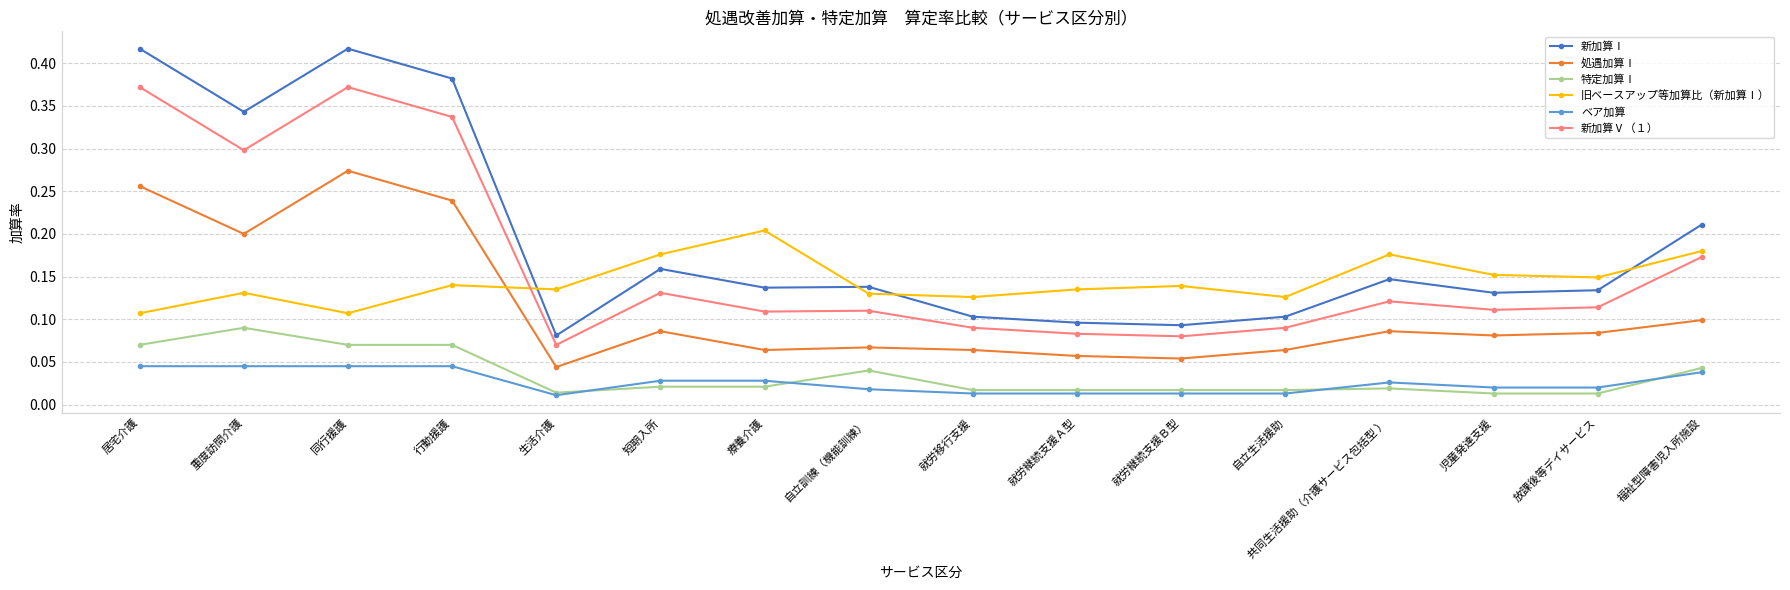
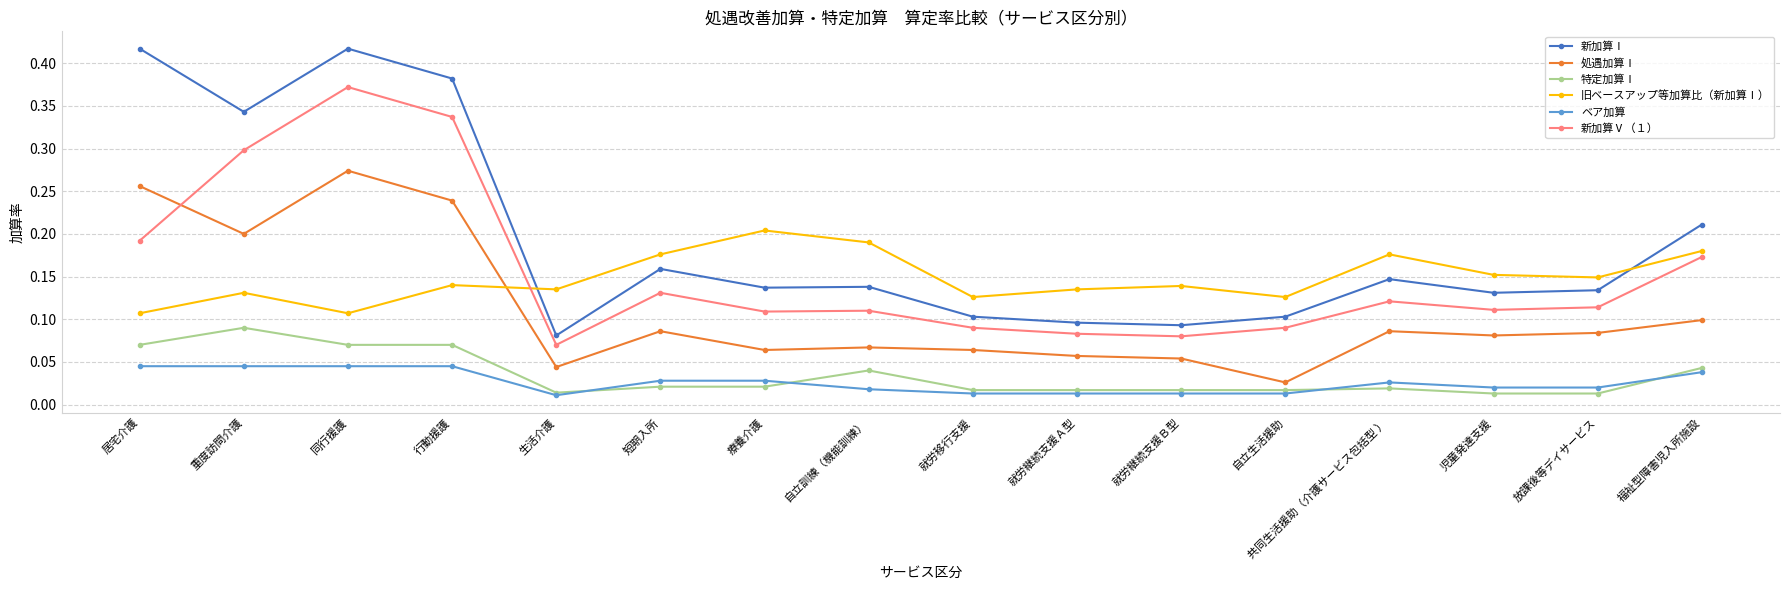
  {
    "処遇加算Ⅰ": {
      "居宅介護": 0.26,
      "重度訪問介護": 0.20,
      "同行援護": 0.27,
      "行動援護": 0.24,
      "生活介護": 0.04,
      "短期入所": 0.09,
      "療養介護": 0.06,
      "自立訓練（機能訓練）": 0.07,
      "就労移行支援": 0.06,
      "就労継続支援Ａ型": 0.06,
      "就労継続支援Ｂ型": 0.05,
-     "自立生活援助": 0.06,
+     "自立生活援助": 0.03,
      "共同生活援助（介護サービス包括型 ）": 0.09,
      "児童発達支援": 0.08,
      "放課後等デイサービス": 0.08,
      "福祉型障害児入所施設": 0.10
    },
    "特定加算Ⅰ": {
      "居宅介護": 0.07,
      "重度訪問介護": 0.09,
      "同行援護": 0.07,
      "行動援護": 0.07,
      "短期入所": 0.02,
      "療養介護": 0.02,
      "自立訓練（機能訓練）": 0.04,
      "就労移行支援": 0.02,
      "就労継続支援Ａ型": 0.02,
      "就労継続支援Ｂ型": 0.02,
      "自立生活援助": 0.02,
      "共同生活援助（介護サービス包括型 ）": 0.02,
      "児童発達支援": 0.01,
      "放課後等デイサービス": 0.01,
      "福祉型障害児入所施設": 0.04
    },
    "旧ベースアップ等加算比（新加算Ⅰ）": {
      "居宅介護": 0.11,
      "重度訪問介護": 0.13,
      "同行援護": 0.11,
      "行動援護": 0.14,
      "生活介護": 0.14,
      "短期入所": 0.18,
      "療養介護": 0.20,
-     "自立訓練（機能訓練）": 0.13,
+     "自立訓練（機能訓練）": 0.19,
      "就労移行支援": 0.13,
      "就労継続支援Ａ型": 0.14,
      "就労継続支援Ｂ型": 0.14,
      "自立生活援助": 0.13,
      "共同生活援助（介護サービス包括型 ）": 0.18,
      "児童発達支援": 0.15,
      "放課後等デイサービス": 0.15,
      "福祉型障害児入所施設": 0.18
    },
    "新加算Ⅴ（１）": {
-     "居宅介護": 0.37,
+     "居宅介護": 0.19,
      "重度訪問介護": 0.30,
      "同行援護": 0.37,
      "行動援護": 0.34,
      "生活介護": 0.07,
      "短期入所": 0.13,
      "療養介護": 0.11,
      "自立訓練（機能訓練）": 0.11,
      "就労移行支援": 0.09,
      "就労継続支援Ａ型": 0.08,
      "就労継続支援Ｂ型": 0.08,
      "自立生活援助": 0.09,
      "共同生活援助（介護サービス包括型 ）": 0.12,
      "児童発達支援": 0.11,
      "放課後等デイサービス": 0.11,
      "福祉型障害児入所施設": 0.17
    }
  }
